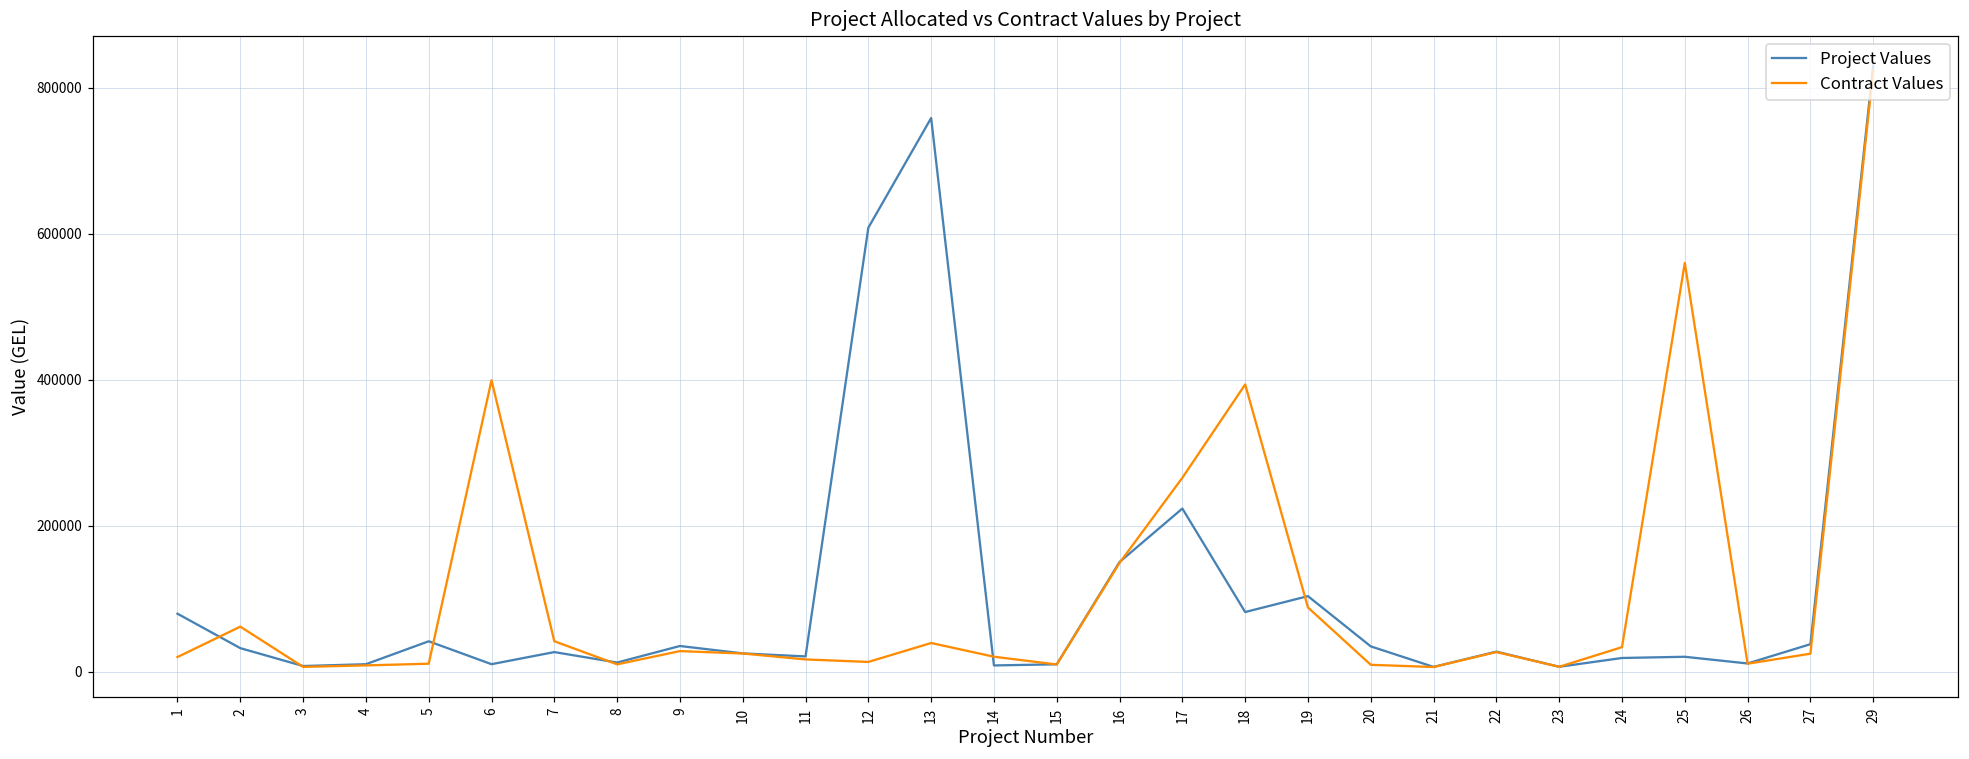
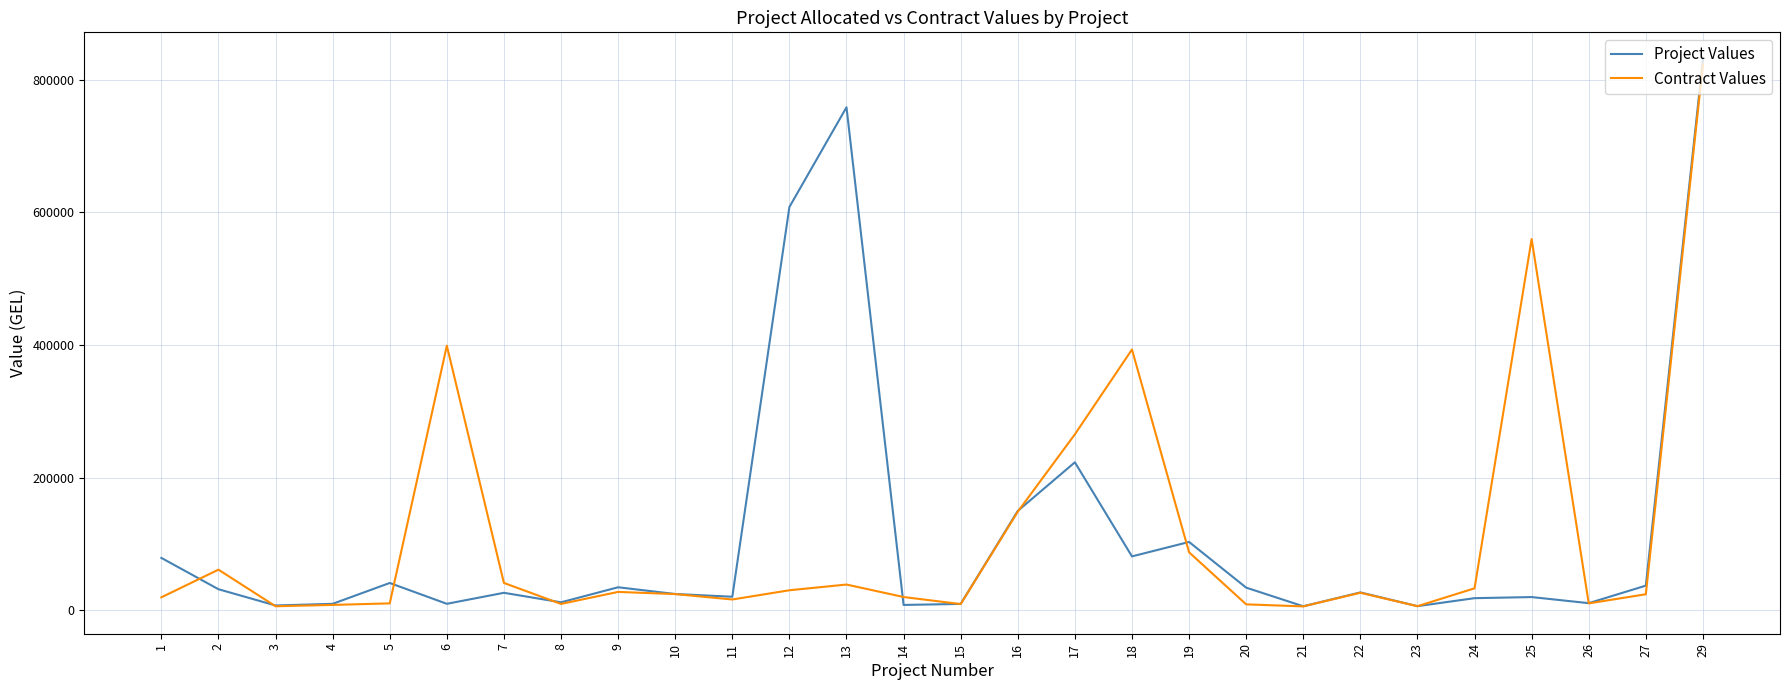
  {
    "Project Values": {
      "1": 80000,
      "2": 30000,
      "5": 40000,
      "6": 10000,
      "7": 30000,
      "9": 30000,
      "11": 20000,
      "12": 610000,
      "13": 760000,
      "14": 10000,
      "17": 220000,
      "18": 80000,
      "19": 100000,
      "20": 30000,
      "24": 20000,
      "25": 20000,
      "27": 40000
    },
    "Contract Values": {
      "1": 20000,
      "2": 60000,
      "5": 10000,
      "6": 400000,
      "7": 40000,
      "9": 30000,
      "11": 20000,
-     "12": 10000,
+     "12": 30000,
      "13": 40000,
      "14": 20000,
      "17": 270000,
      "18": 390000,
      "19": 90000,
      "20": 10000,
      "24": 30000,
      "25": 560000,
      "27": 20000
    }
  }
